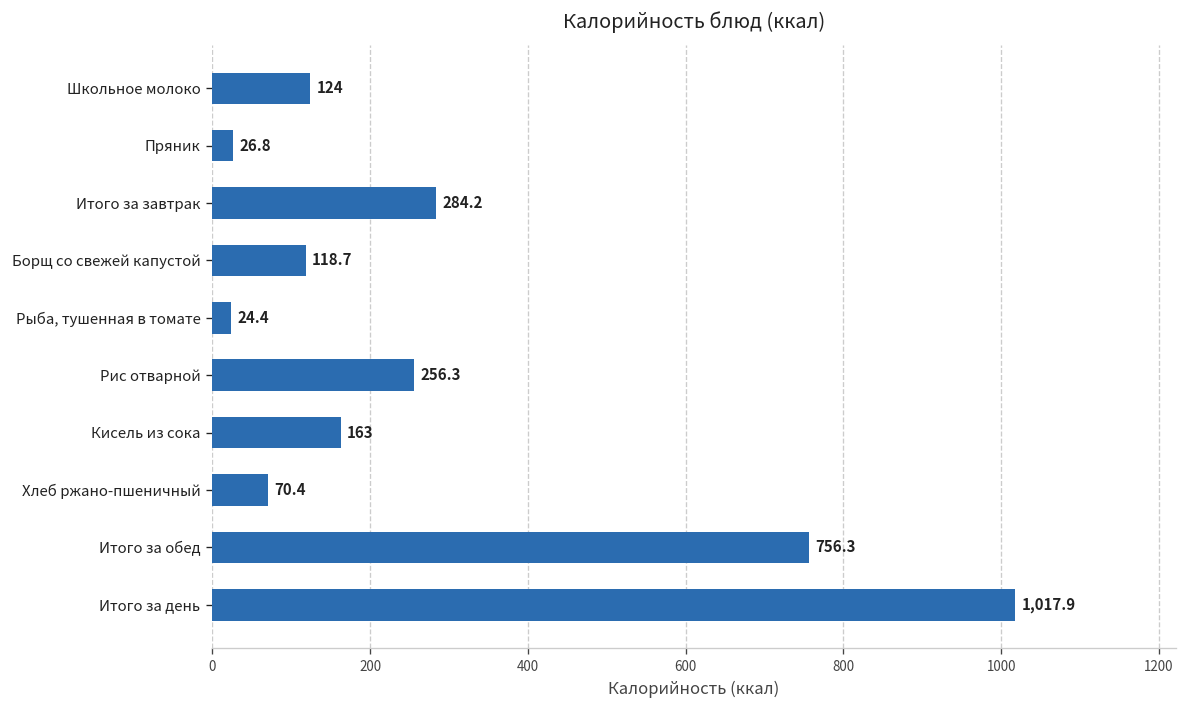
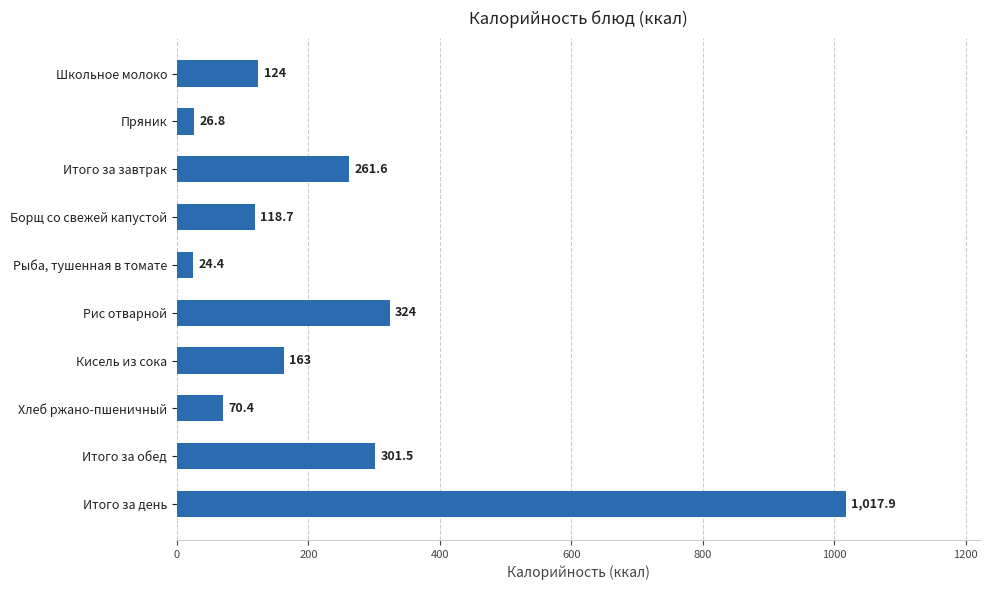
  {
    "Школьное молоко": "124",
    "Пряник": "26.8",
-   "Итого за завтрак": "284.2",
+   "Итого за завтрак": "261.6",
    "Борщ со свежей капустой": "118.7",
    "Рыба, тушенная в томате": "24.4",
-   "Рис отварной": "256.3",
+   "Рис отварной": "324",
    "Кисель из сока": "163",
    "Хлеб ржано-пшеничный": "70.4",
-   "Итого за обед": "756.3",
+   "Итого за обед": "301.5",
    "Итого за день": "1,017.9"
  }
